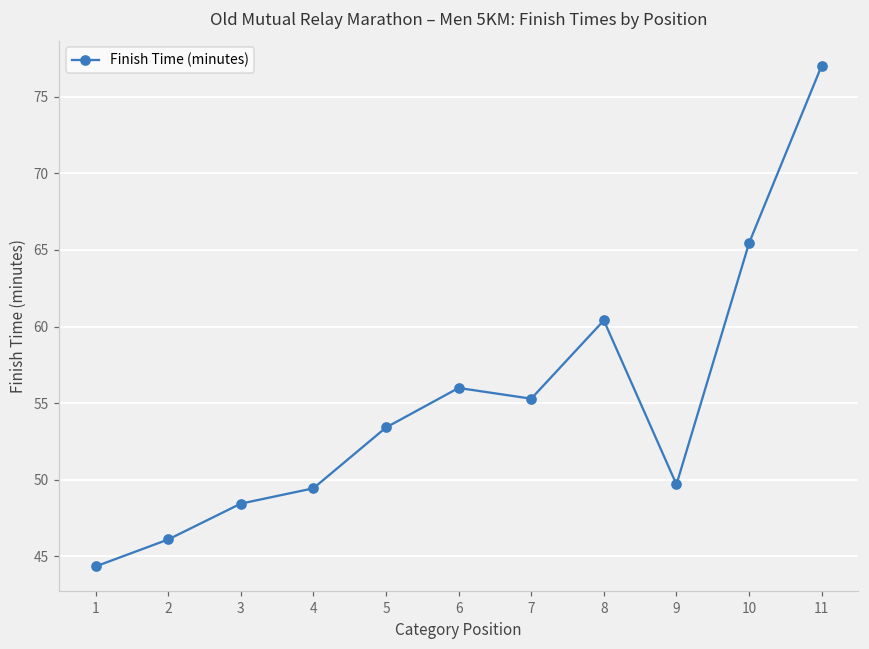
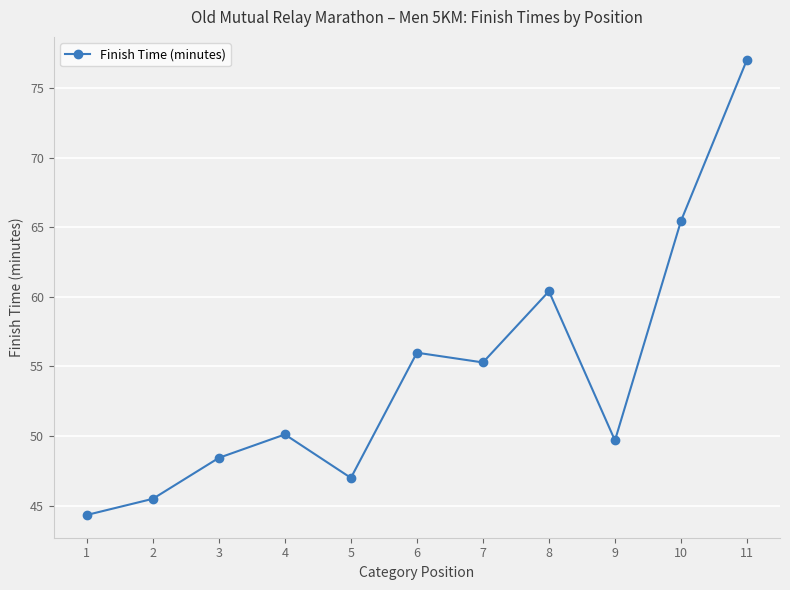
  {
    "1": 44.3,
-   "2": 46.1,
+   "2": 45.5,
    "3": 48.4,
-   "4": 49.4,
-   "5": 53.4,
+   "4": 50.1,
+   "5": 47.0,
    "6": 56.0,
    "7": 55.3,
    "8": 60.4,
    "9": 49.7,
    "10": 65.5,
    "11": 77.0
  }
